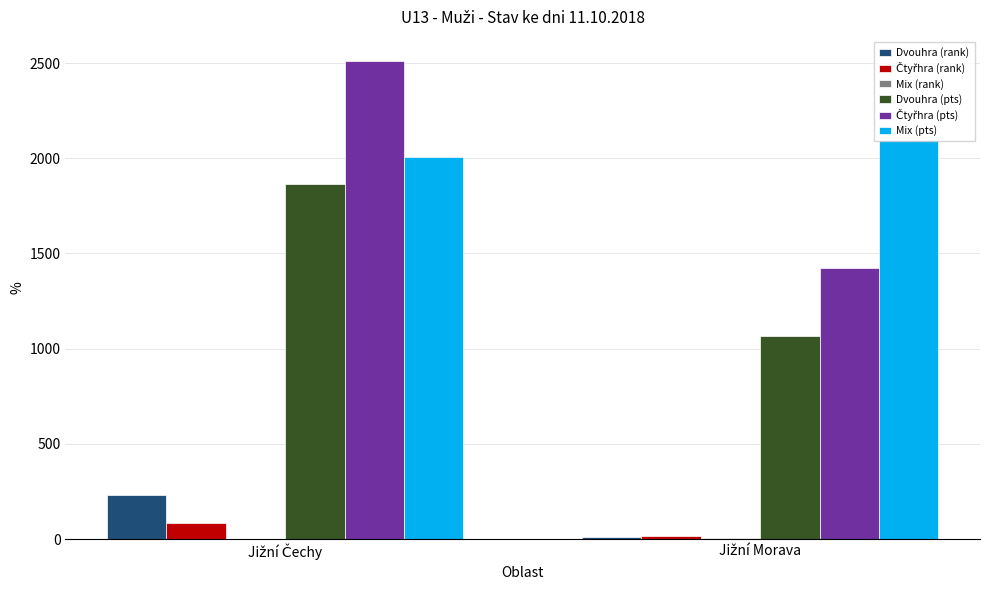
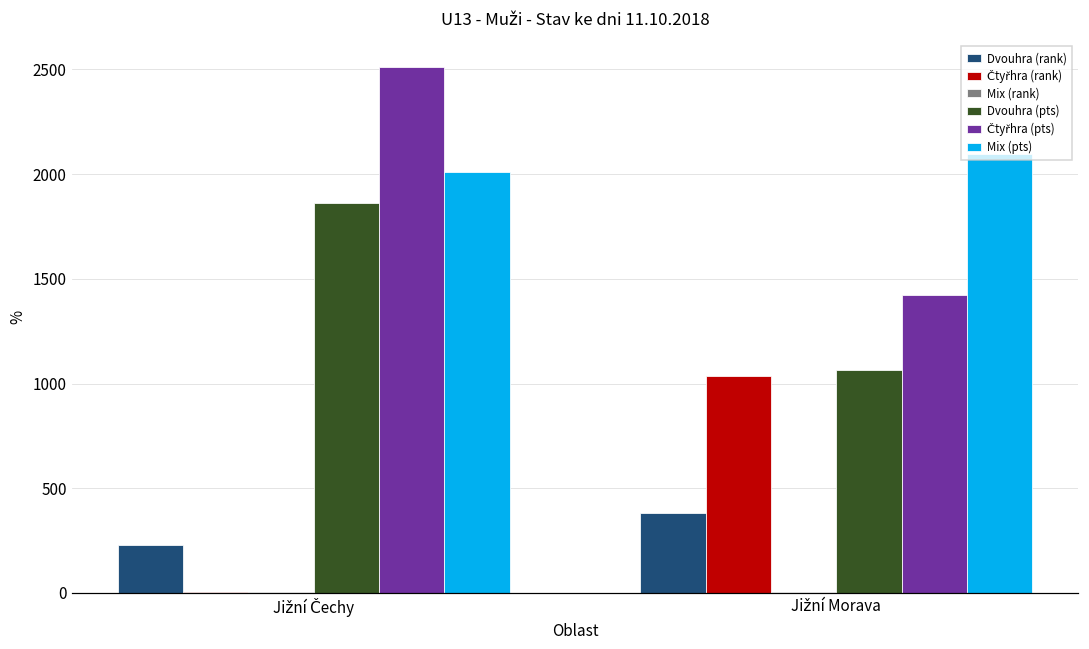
  {
    "Dvouhra (rank)": {
      "Jižní Čechy": 230,
-     "Jižní Morava": 10
+     "Jižní Morava": 380
    },
    "Čtyřhra (rank)": {
-     "Jižní Čechy": 80,
-     "Jižní Morava": 20
+     "Jižní Čechy": 0,
+     "Jižní Morava": 1040
    },
    "Dvouhra (pts)": {
      "Jižní Čechy": 1860,
      "Jižní Morava": 1060
    },
    "Čtyřhra (pts)": {
      "Jižní Čechy": 2510,
      "Jižní Morava": 1420
    },
    "Mix (pts)": {
      "Jižní Čechy": 2010
    }
  }
